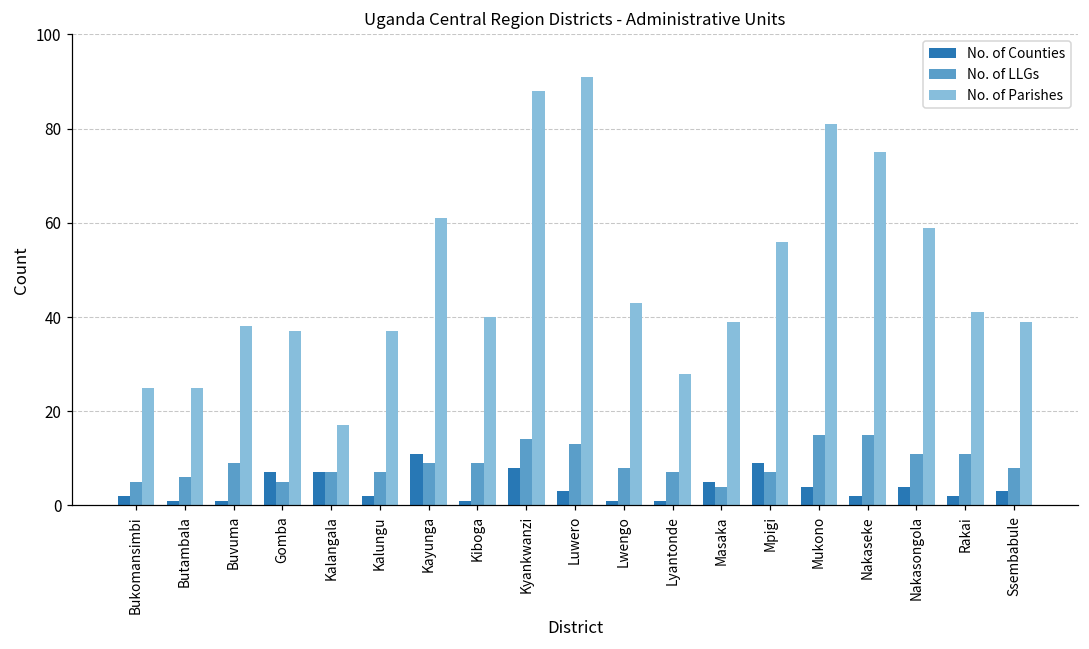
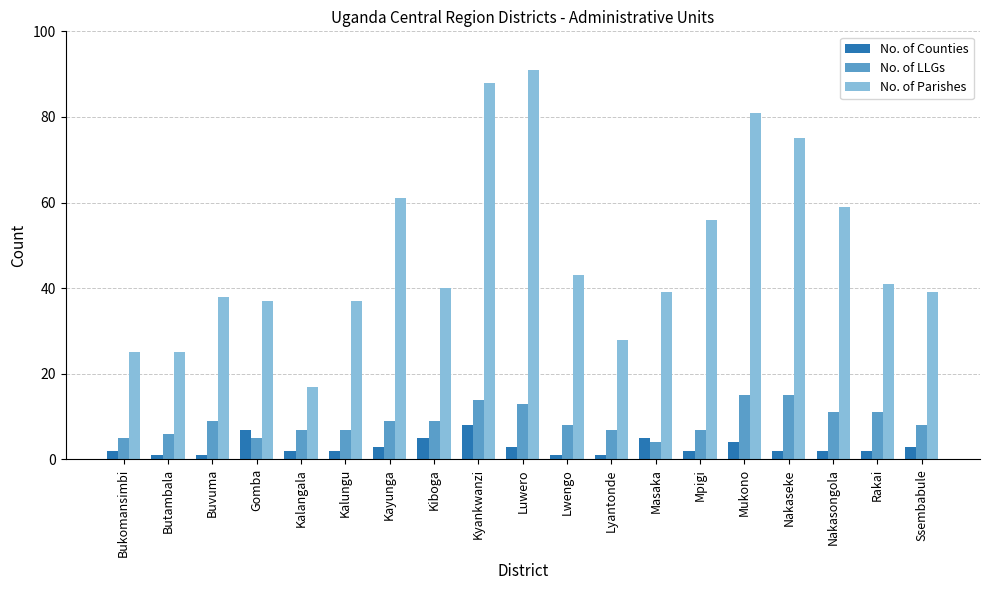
  {
    "No. of Counties": {
      "Bukomansimbi": 2,
      "Butambala": 1,
      "Buvuma": 1,
      "Gomba": 7,
-     "Kalangala": 7,
+     "Kalangala": 2,
      "Kalungu": 2,
-     "Kayunga": 11,
-     "Kiboga": 1,
+     "Kayunga": 3,
+     "Kiboga": 5,
      "Kyankwanzi": 8,
      "Luwero": 3,
      "Lwengo": 1,
      "Lyantonde": 1,
      "Masaka": 5,
-     "Mpigi": 9,
+     "Mpigi": 2,
      "Mukono": 4,
      "Nakaseke": 2,
-     "Nakasongola": 4,
+     "Nakasongola": 2,
      "Rakai": 2,
      "Ssembabule": 3
    }
  }
